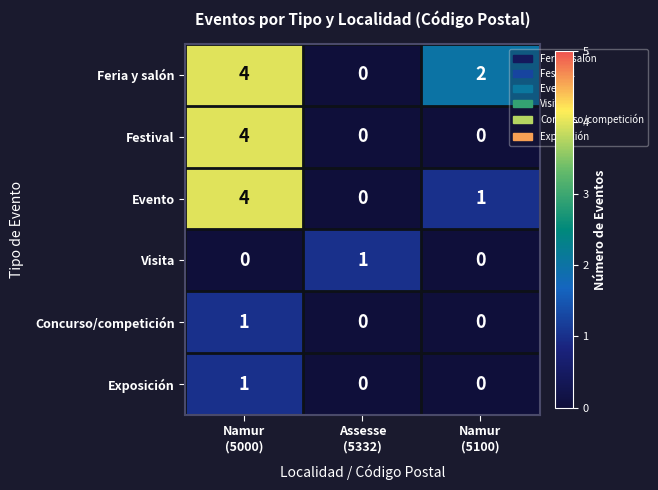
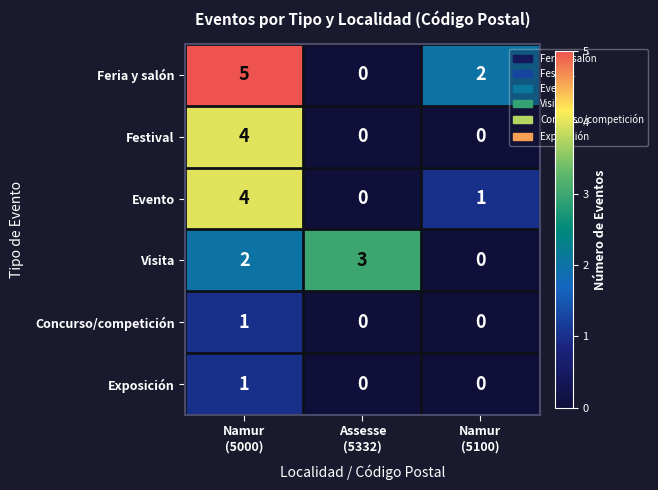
  {
    "Feria y salón": {
-     "Namur (5000)": 4,
+     "Namur (5000)": 5,
      "Assesse (5332)": 0,
      "Namur (5100)": 2
    },
    "Festival": {
      "Namur (5000)": 4,
      "Assesse (5332)": 0,
      "Namur (5100)": 0
    },
    "Evento": {
      "Namur (5000)": 4,
      "Assesse (5332)": 0,
      "Namur (5100)": 1
    },
    "Visita": {
-     "Namur (5000)": 0,
-     "Assesse (5332)": 1,
+     "Namur (5000)": 2,
+     "Assesse (5332)": 3,
      "Namur (5100)": 0
    },
    "Concurso/competición": {
      "Namur (5000)": 1,
      "Assesse (5332)": 0,
      "Namur (5100)": 0
    },
    "Exposición": {
      "Namur (5000)": 1,
      "Assesse (5332)": 0,
      "Namur (5100)": 0
    }
  }
